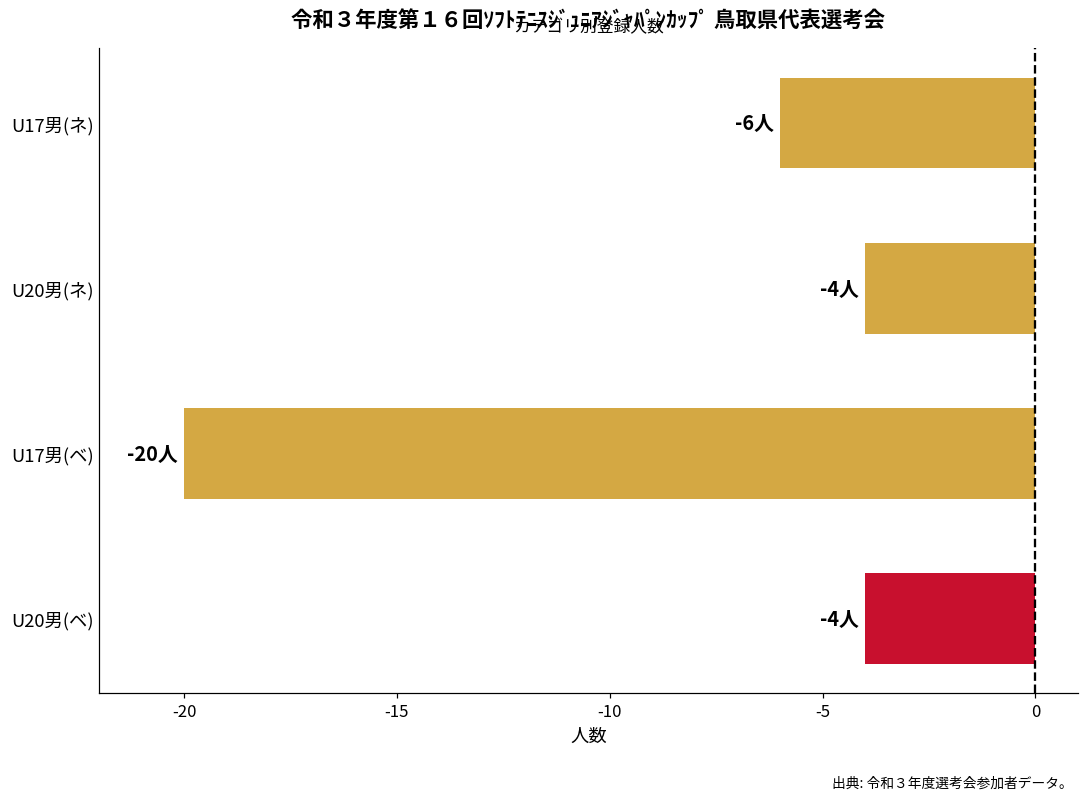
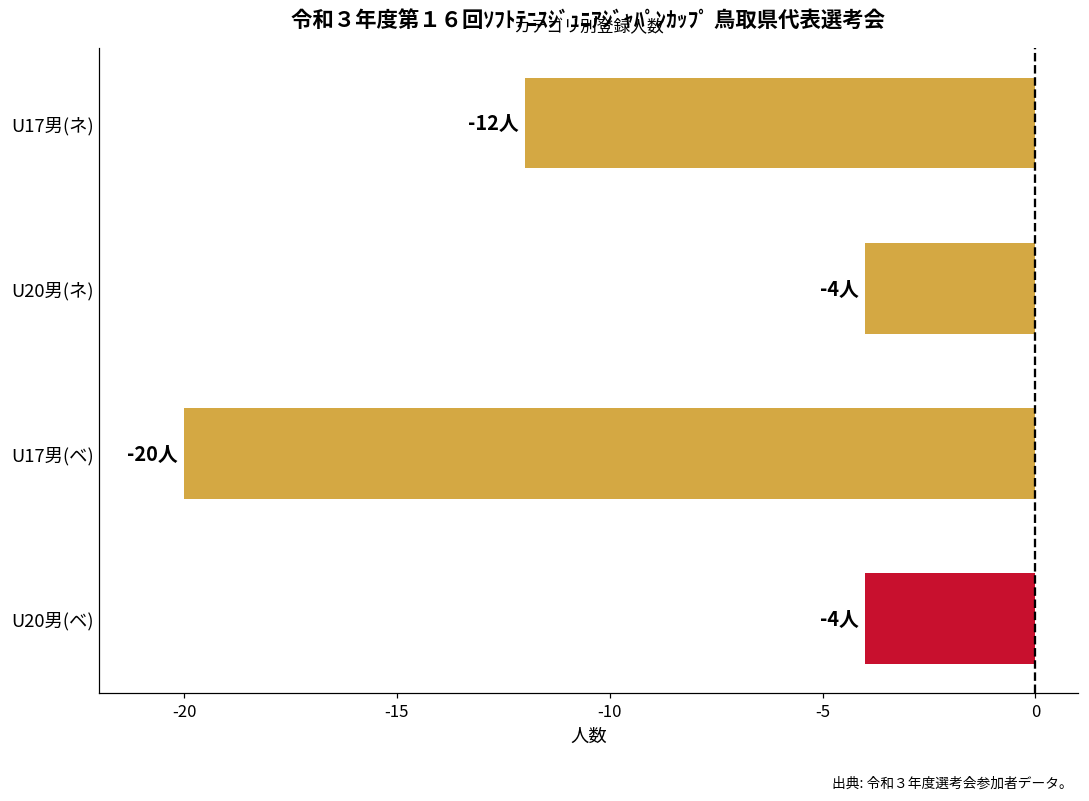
  {
-   "U17男(ネ)": "-6人",
+   "U17男(ネ)": "-12人",
    "U20男(ネ)": "-4人",
    "U17男(ベ)": "-20人",
    "U20男(ベ)": "-4人"
  }
